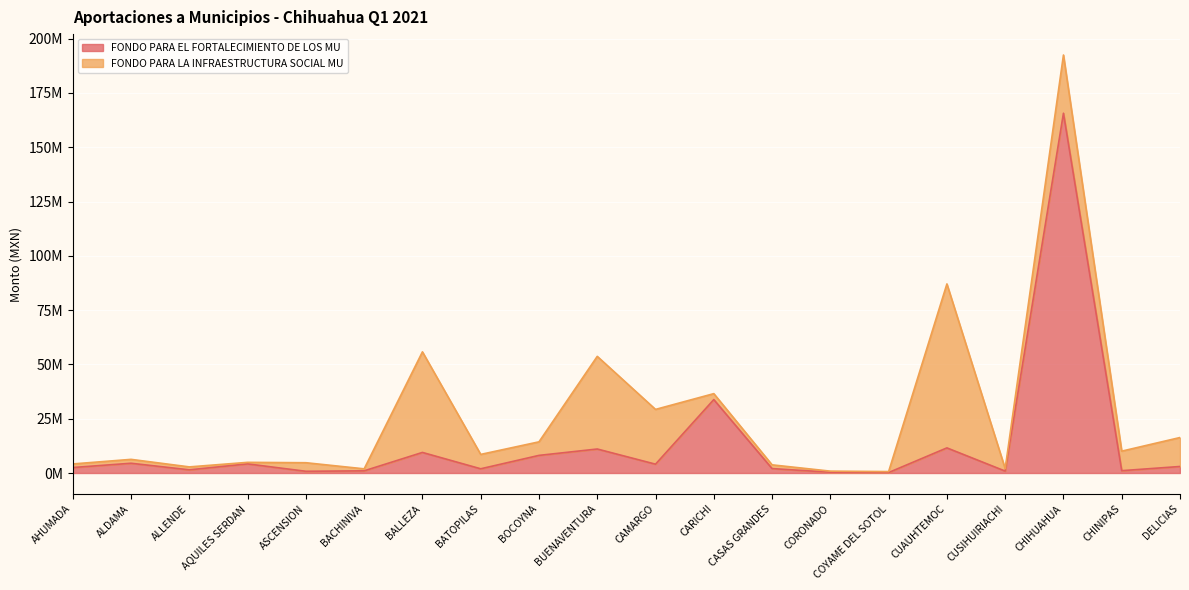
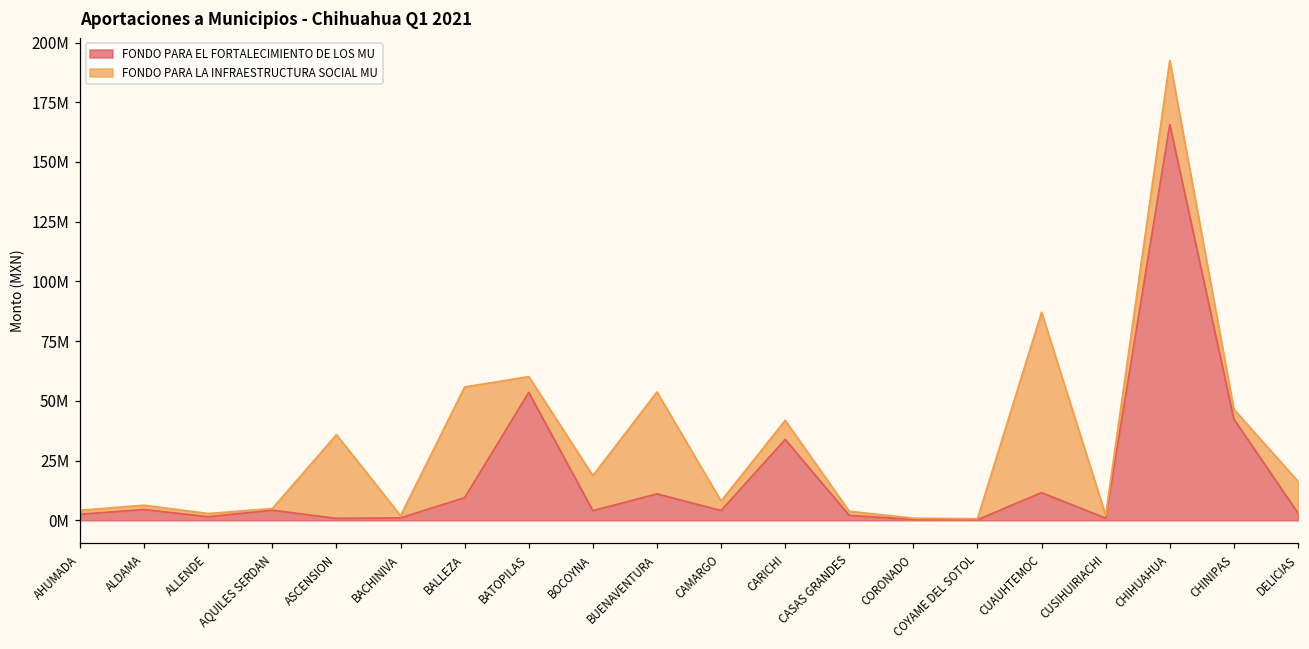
  {
    "FONDO PARA EL FORTALECIMIENTO DE LOS MU": {
      "AHUMADA": 3000000,
      "ALDAMA": 4000000,
      "ALLENDE": 1000000,
      "ASCENSION": 1000000,
      "BALLEZA": 9000000,
-     "BATOPILAS": 2000000,
-     "BOCOYNA": 8000000,
+     "BATOPILAS": 54000000,
+     "BOCOYNA": 4000000,
      "BUENAVENTURA": 11000000,
      "CAMARGO": 4000000,
      "CARICHI": 34000000,
      "CASAS GRANDES": 2000000,
      "CUAUHTEMOC": 12000000,
      "CHIHUAHUA": 166000000,
-     "CHINIPAS": 1000000,
+     "CHINIPAS": 42000000,
      "DELICIAS": 3000000
    },
    "FONDO PARA LA INFRAESTRUCTURA SOCIAL MU": {
      "AHUMADA": 2000000,
      "ALDAMA": 2000000,
      "ALLENDE": 1000000,
-     "ASCENSION": 4000000,
+     "ASCENSION": 35000000,
      "BALLEZA": 46000000,
      "BATOPILAS": 7000000,
-     "BOCOYNA": 6000000,
+     "BOCOYNA": 15000000,
      "BUENAVENTURA": 43000000,
-     "CAMARGO": 25000000,
-     "CARICHI": 3000000,
+     "CAMARGO": 4000000,
+     "CARICHI": 8000000,
      "CASAS GRANDES": 2000000,
      "CUAUHTEMOC": 75000000,
      "CHIHUAHUA": 27000000,
-     "CHINIPAS": 9000000,
+     "CHINIPAS": 4000000,
      "DELICIAS": 13000000
    }
  }
